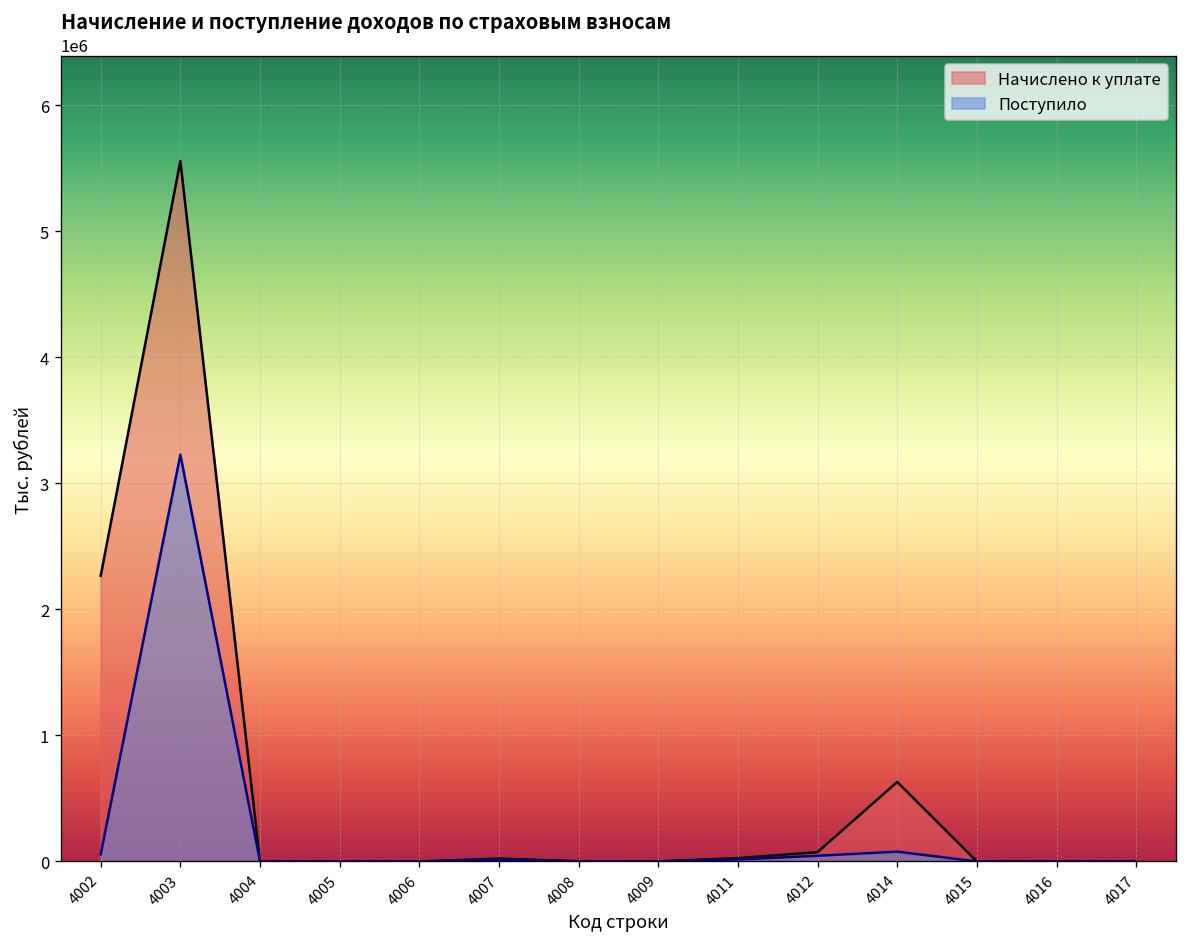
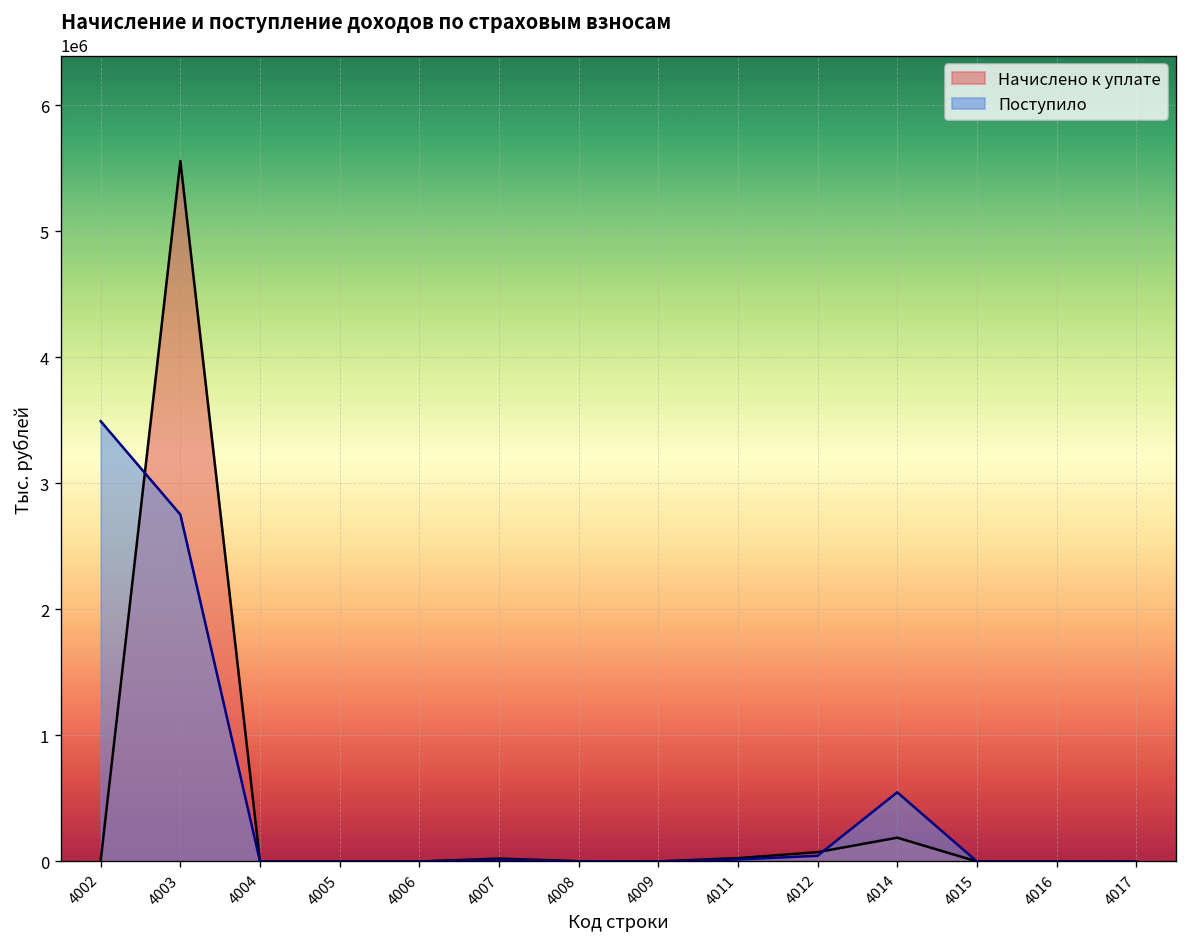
  {
    "Начислено к уплате": {
-     "4002": 2270000,
+     "4002": 10000,
      "4003": 5560000,
      "4012": 70000,
-     "4014": 630000
+     "4014": 190000
    },
    "Поступило": {
-     "4002": 60000,
-     "4003": 3230000,
+     "4002": 3490000,
+     "4003": 2750000,
      "4012": 50000,
-     "4014": 80000
+     "4014": 550000
    }
  }
